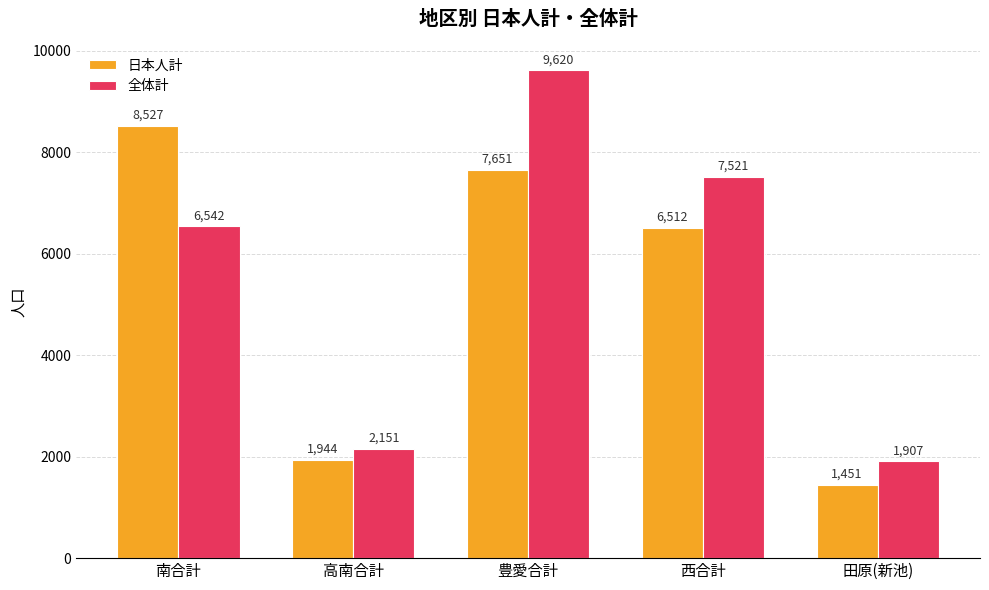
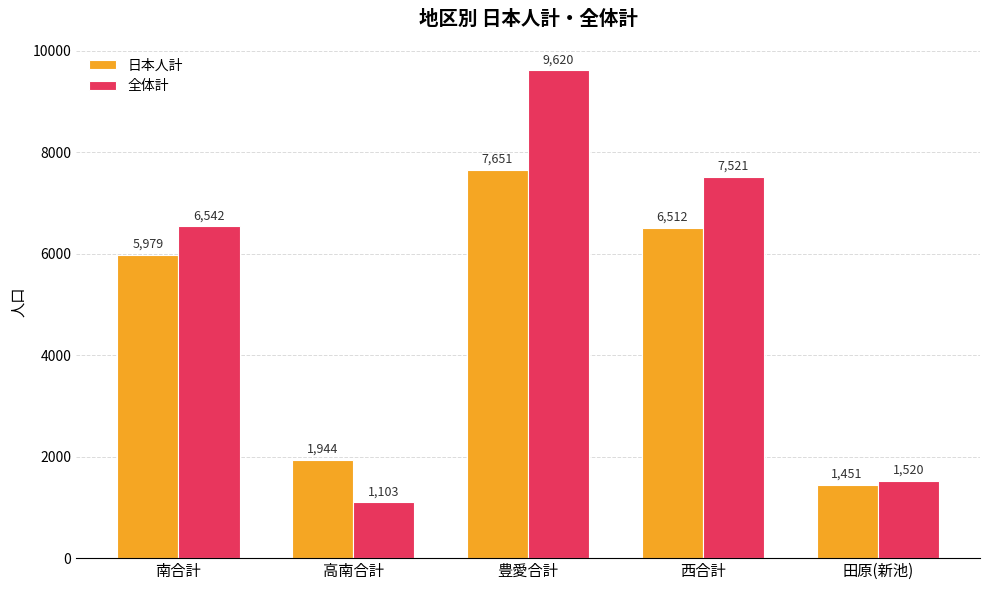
  {
    "日本人計": {
-     "南合計": "8,527",
+     "南合計": "5,979",
      "高南合計": "1,944",
      "豊愛合計": "7,651",
      "西合計": "6,512",
      "田原(新池)": "1,451"
    },
    "全体計": {
      "南合計": "6,542",
-     "高南合計": "2,151",
+     "高南合計": "1,103",
      "豊愛合計": "9,620",
      "西合計": "7,521",
-     "田原(新池)": "1,907"
+     "田原(新池)": "1,520"
    }
  }
